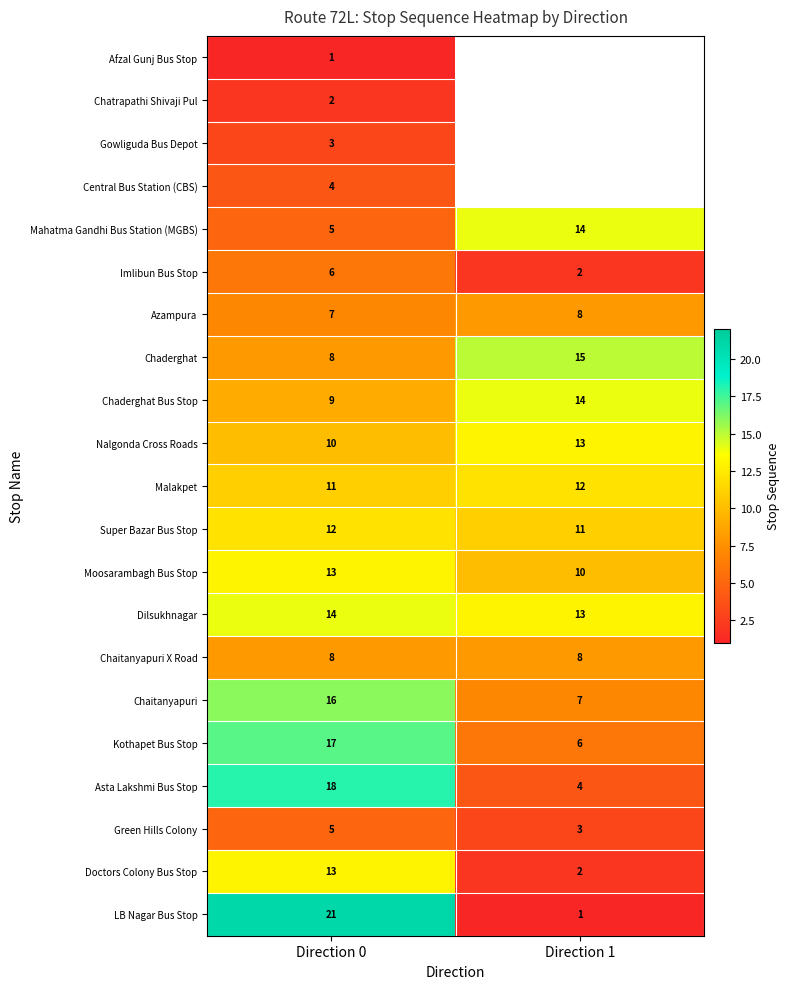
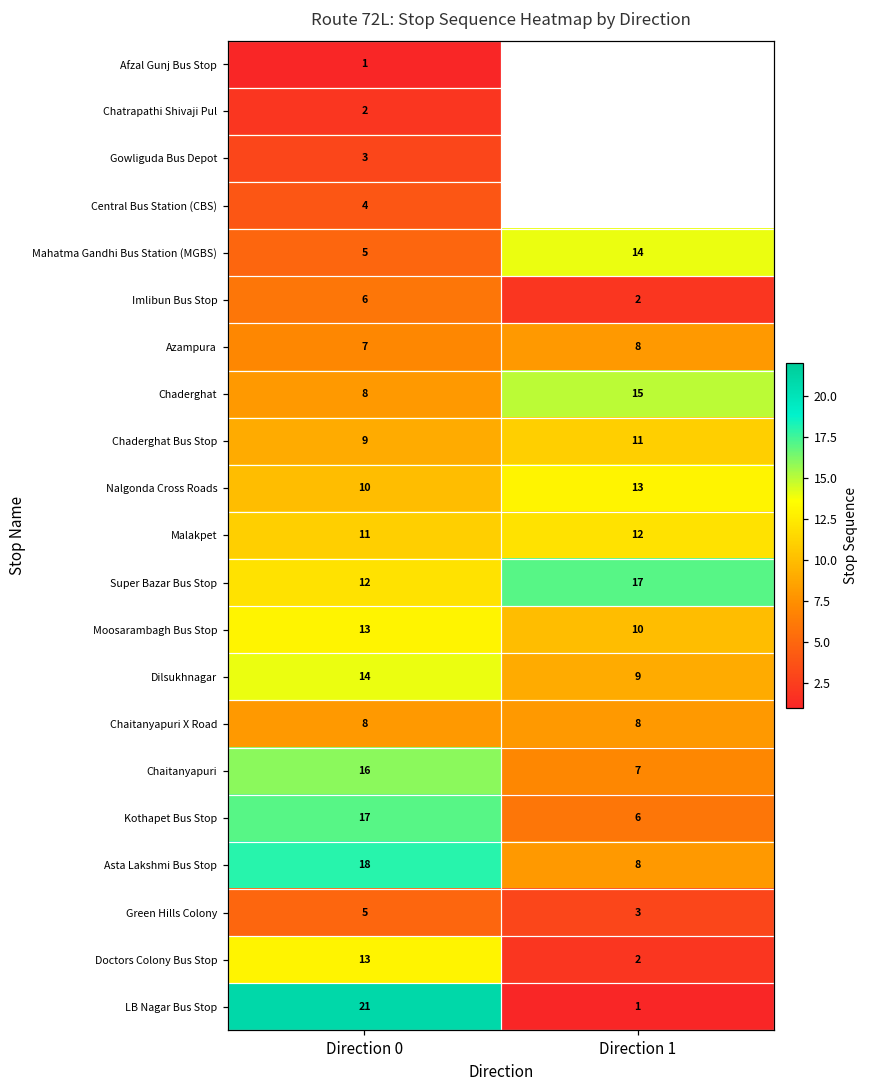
  {
    "Afzal Gunj Bus Stop": {
      "Direction 0": 1
    },
    "Chatrapathi Shivaji Pul": {
      "Direction 0": 2
    },
    "Gowliguda Bus Depot": {
      "Direction 0": 3
    },
    "Central Bus Station (CBS)": {
      "Direction 0": 4
    },
    "Mahatma Gandhi Bus Station (MGBS)": {
      "Direction 0": 5,
      "Direction 1": 14
    },
    "Imlibun Bus Stop": {
      "Direction 0": 6,
      "Direction 1": 2
    },
    "Azampura": {
      "Direction 0": 7,
      "Direction 1": 8
    },
    "Chaderghat": {
      "Direction 0": 8,
      "Direction 1": 15
    },
    "Chaderghat Bus Stop": {
      "Direction 0": 9,
-     "Direction 1": 14
+     "Direction 1": 11
    },
    "Nalgonda Cross Roads": {
      "Direction 0": 10,
      "Direction 1": 13
    },
    "Malakpet": {
      "Direction 0": 11,
      "Direction 1": 12
    },
    "Super Bazar Bus Stop": {
      "Direction 0": 12,
-     "Direction 1": 11
+     "Direction 1": 17
    },
    "Moosarambagh Bus Stop": {
      "Direction 0": 13,
      "Direction 1": 10
    },
    "Dilsukhnagar": {
      "Direction 0": 14,
-     "Direction 1": 13
+     "Direction 1": 9
    },
    "Chaitanyapuri X Road": {
      "Direction 0": 8,
      "Direction 1": 8
    },
    "Chaitanyapuri": {
      "Direction 0": 16,
      "Direction 1": 7
    },
    "Kothapet Bus Stop": {
      "Direction 0": 17,
      "Direction 1": 6
    },
    "Asta Lakshmi Bus Stop": {
      "Direction 0": 18,
-     "Direction 1": 4
+     "Direction 1": 8
    },
    "Green Hills Colony": {
      "Direction 0": 5,
      "Direction 1": 3
    },
    "Doctors Colony Bus Stop": {
      "Direction 0": 13,
      "Direction 1": 2
    },
    "LB Nagar Bus Stop": {
      "Direction 0": 21,
      "Direction 1": 1
    }
  }
